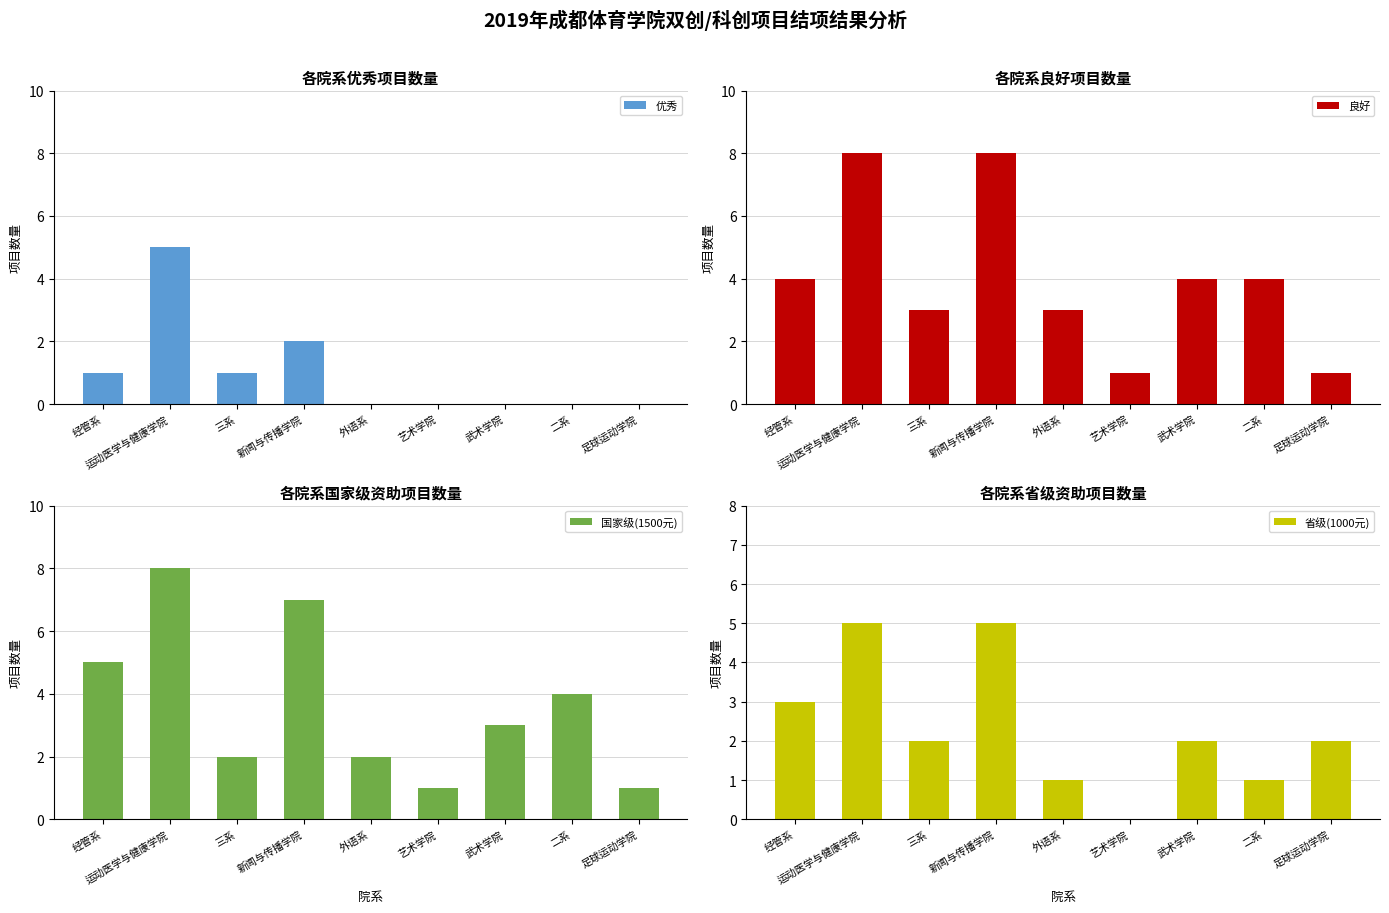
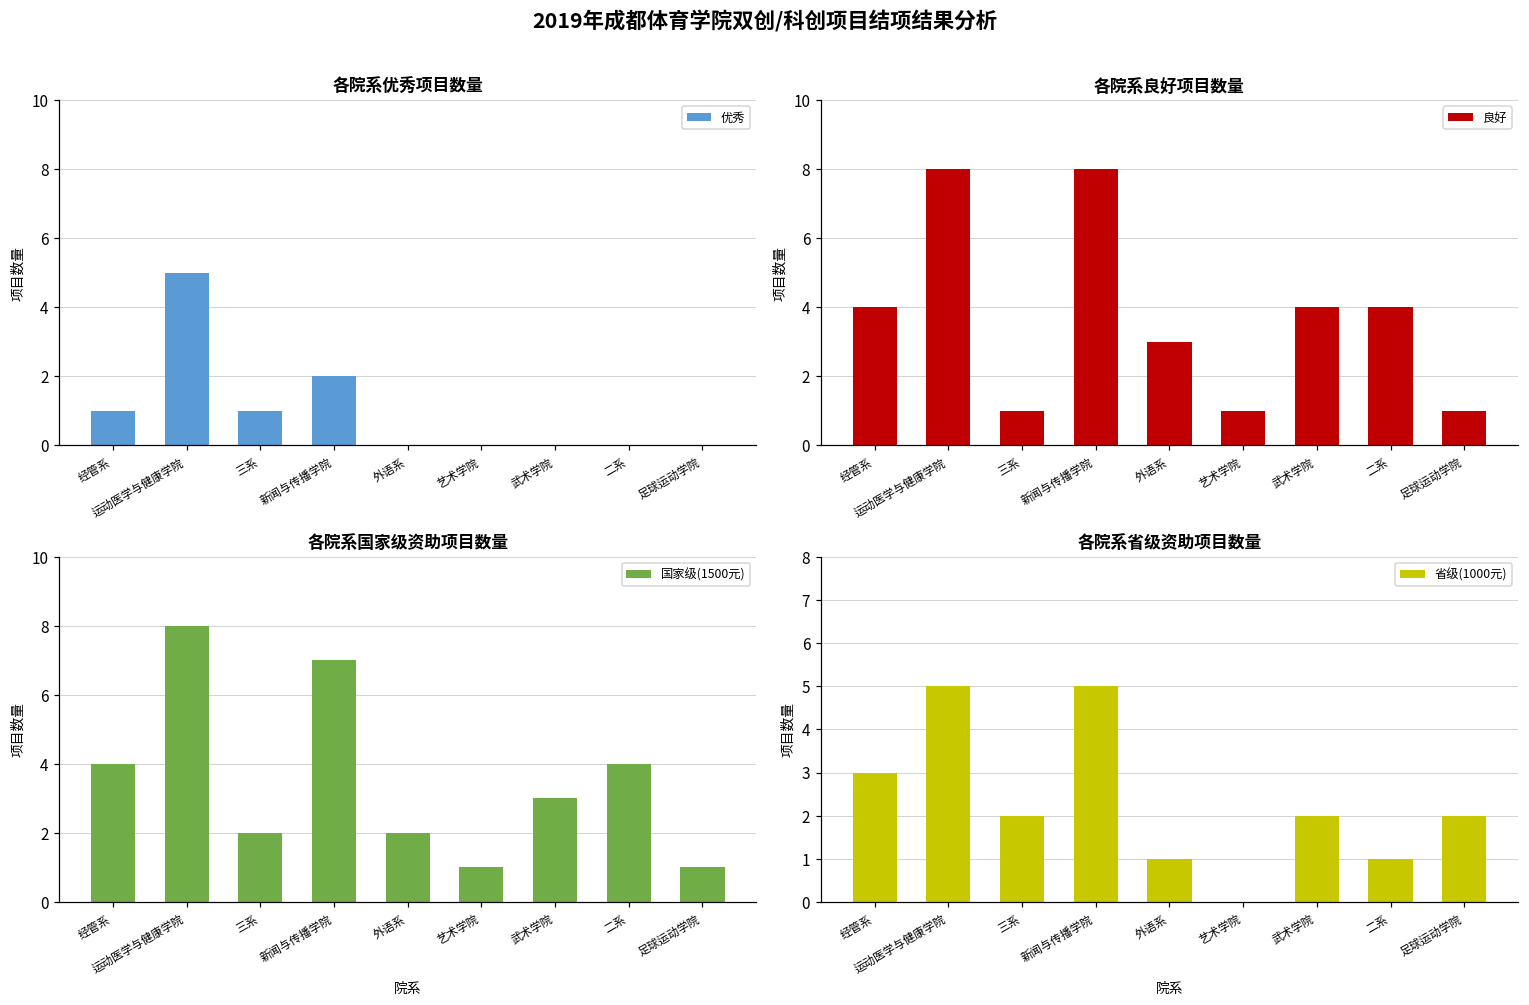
  {
    "各院系优秀项目数量": {
      "经管系": 1.0,
      "运动医学与健康学院": 5.0,
      "三系": 1.0,
      "新闻与传播学院": 2.0,
      "外语系": 0.0,
      "艺术学院": 0.0,
      "武术学院": 0.0,
      "二系": 0.0,
      "足球运动学院": 0.0
    },
    "各院系良好项目数量": {
      "经管系": 4,
      "运动医学与健康学院": 8,
-     "三系": 3,
+     "三系": 1,
      "新闻与传播学院": 8,
      "外语系": 3,
      "艺术学院": 1,
      "武术学院": 4,
      "二系": 4,
      "足球运动学院": 1
    },
    "各院系国家级资助项目数量": {
-     "经管系": 5,
+     "经管系": 4,
      "运动医学与健康学院": 8,
      "三系": 2,
      "新闻与传播学院": 7,
      "外语系": 2,
      "艺术学院": 1,
      "武术学院": 3,
      "二系": 4,
      "足球运动学院": 1
    },
    "各院系省级资助项目数量": {
      "经管系": 3.0,
      "运动医学与健康学院": 5.0,
      "三系": 2.0,
      "新闻与传播学院": 5.0,
      "外语系": 1.0,
      "艺术学院": 0.0,
      "武术学院": 2.0,
      "二系": 1.0,
      "足球运动学院": 2.0
    }
  }
